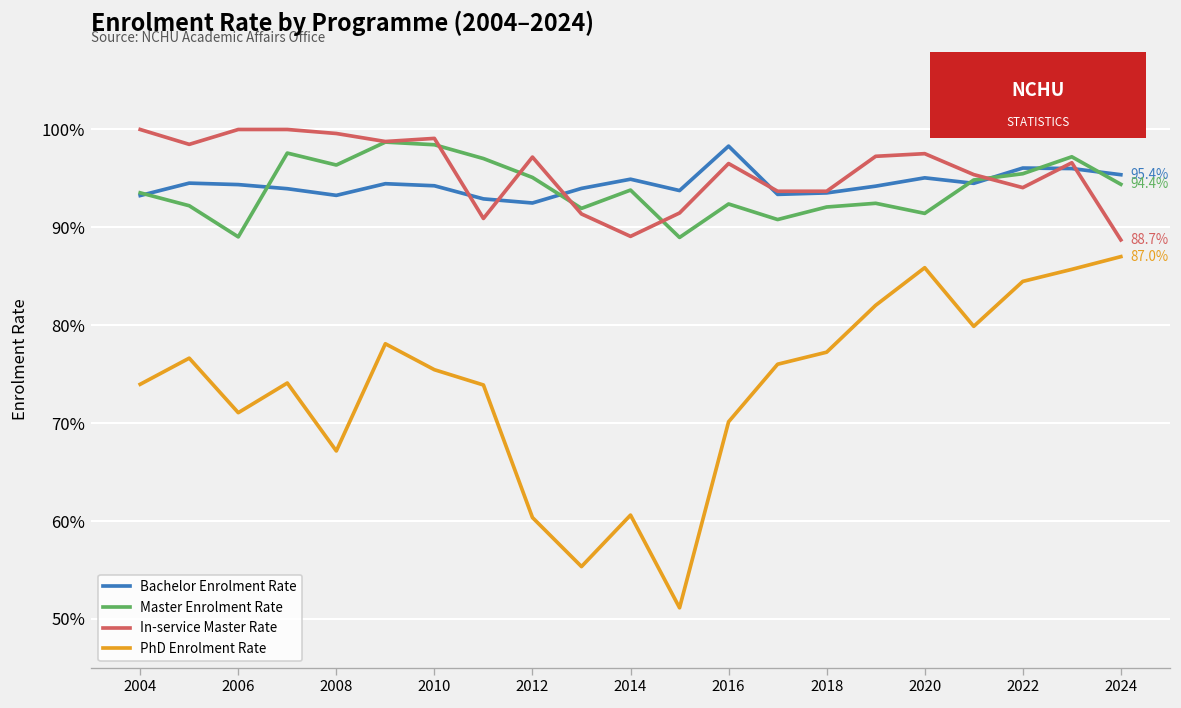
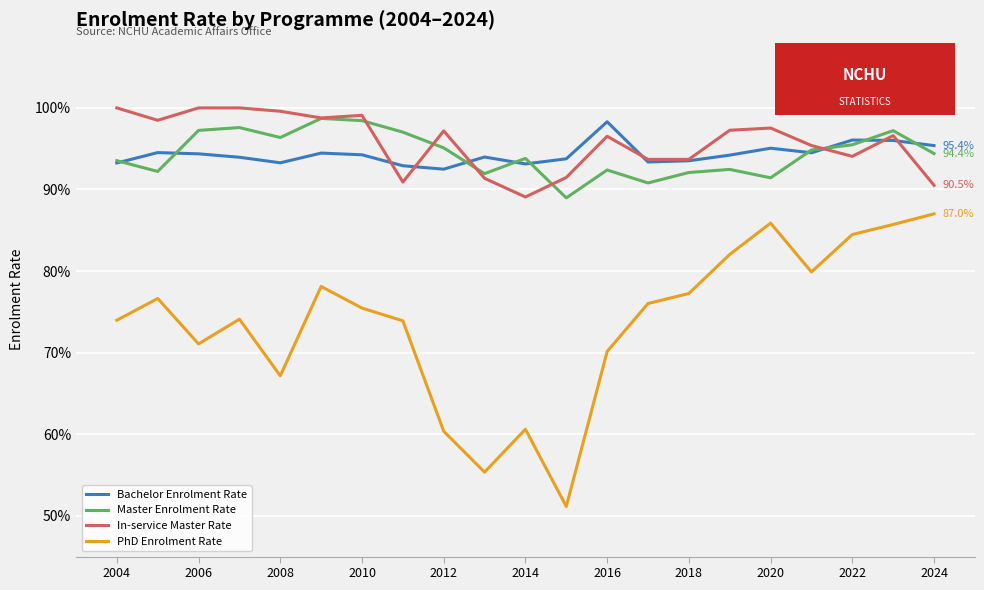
  {
    "Bachelor Enrolment Rate": {
      "2006": "94%",
      "2008": "93%",
      "2010": "94%",
      "2012": "92%",
-     "2014": "95%",
+     "2014": "93%",
      "2016": "98%",
      "2020": "95%",
      "2022": "96%"
    },
    "Master Enrolment Rate": {
-     "2006": "89%",
+     "2006": "97%",
      "2008": "96%",
      "2010": "98%",
      "2012": "95%",
      "2014": "94%",
      "2016": "92%",
      "2018": "92%",
      "2020": "91%",
      "2022": "95%"
    },
    "In-service Master Rate": {
-     "2024": "88.7%"
+     "2024": "90.5%"
    },
    "PhD Enrolment Rate": {
      "2024": "87.0%"
    }
  }
